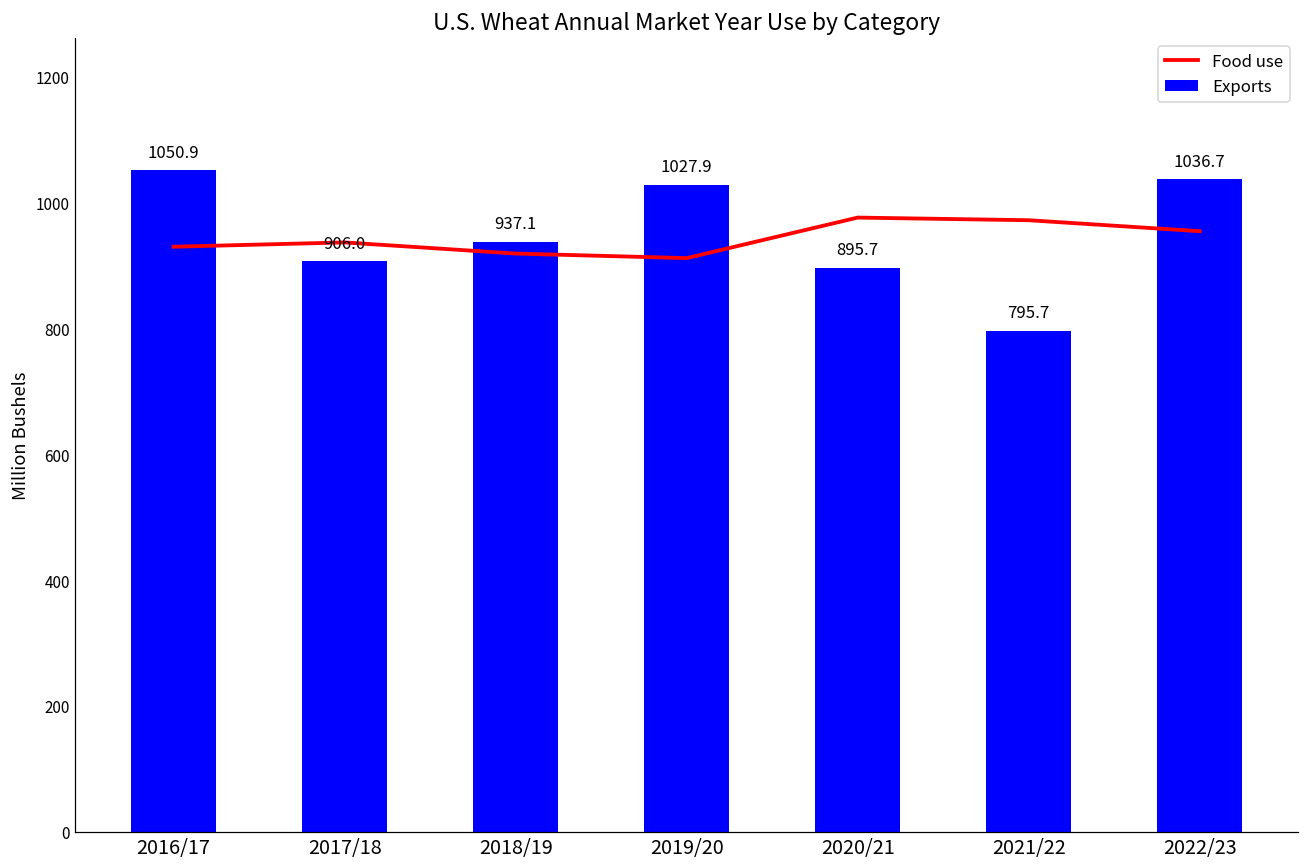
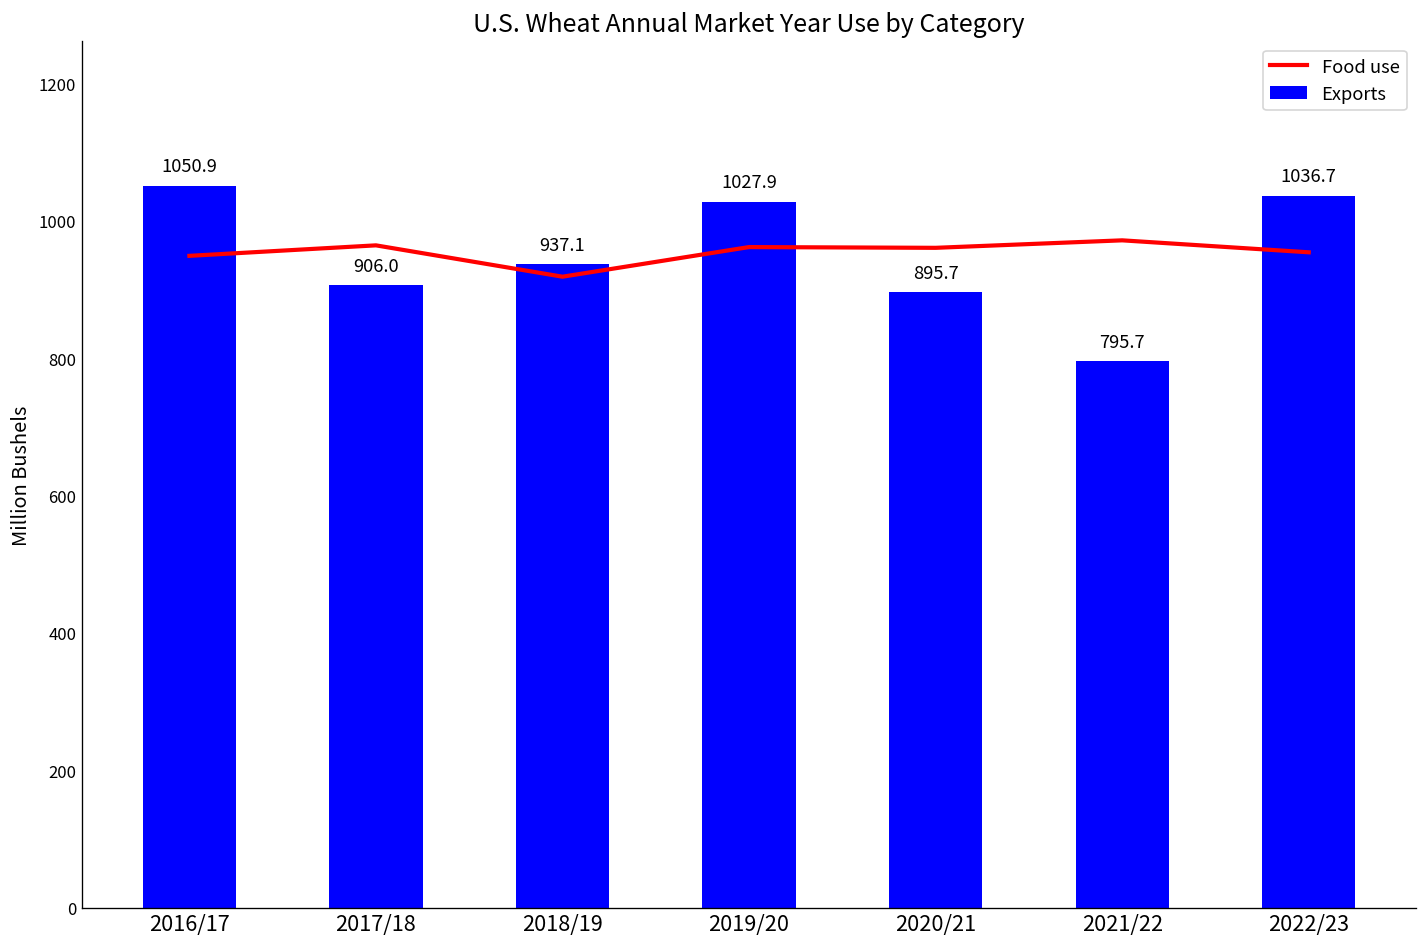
  {
    "Food use": {
-     "2016/17": 930,
-     "2017/18": 940,
+     "2016/17": 950,
+     "2017/18": 960,
      "2018/19": 920,
-     "2019/20": 910,
-     "2020/21": 980,
+     "2019/20": 960,
+     "2020/21": 960,
      "2021/22": 970,
      "2022/23": 950
    },
    "Exports": {
      "2016/17": 1050.9,
      "2018/19": 937.1,
      "2019/20": 1027.9,
      "2020/21": 895.7,
      "2021/22": 795.7,
      "2022/23": 1036.7
    }
  }
